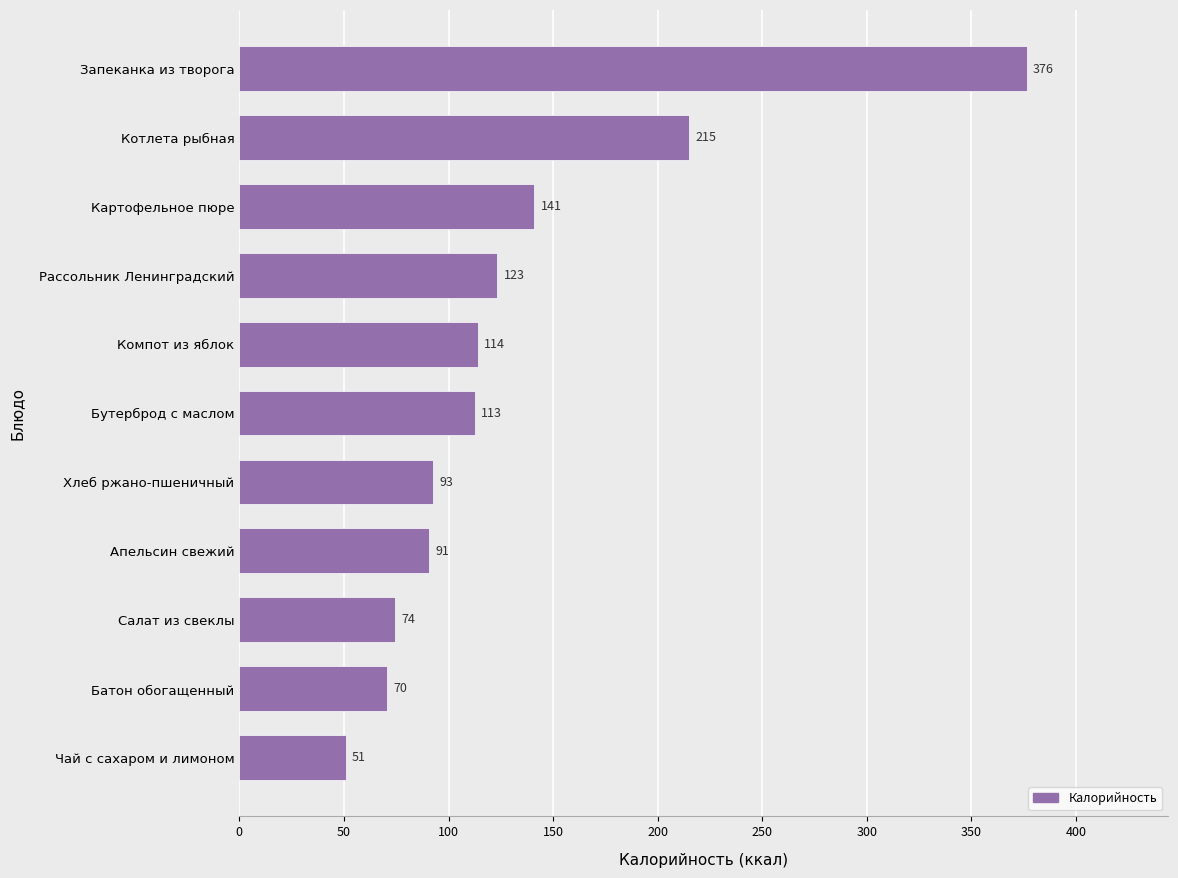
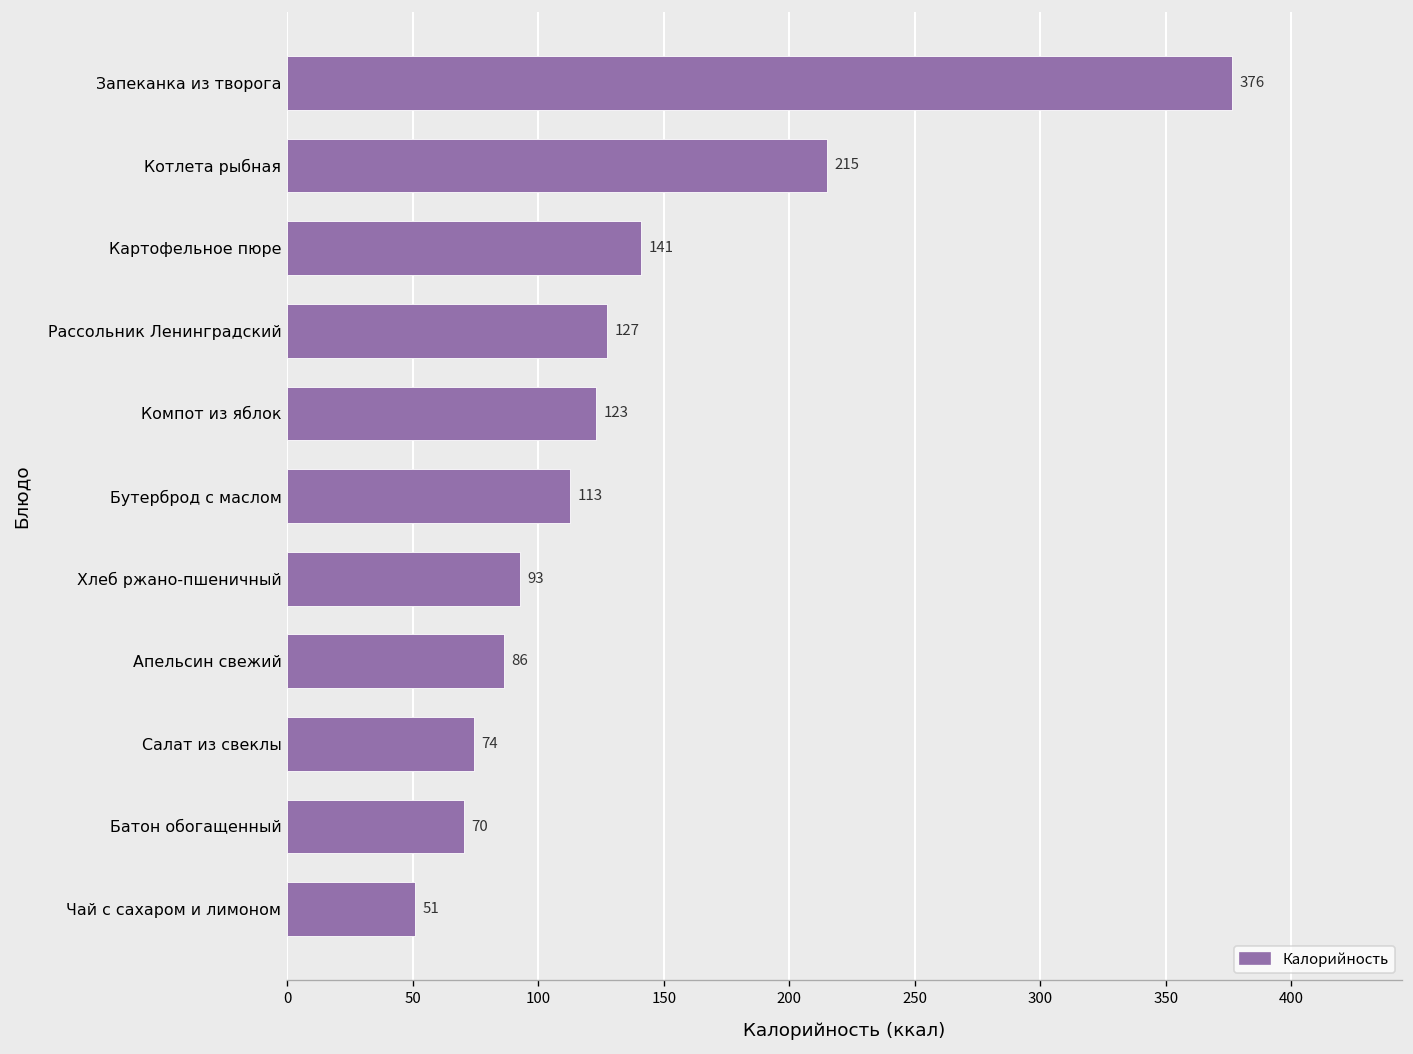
  {
    "Запеканка из творога": 376,
    "Котлета рыбная": 215,
    "Картофельное пюре": 141,
-   "Рассольник Ленинградский": 123,
-   "Компот из яблок": 114,
+   "Рассольник Ленинградский": 127,
+   "Компот из яблок": 123,
    "Бутерброд с маслом": 113,
    "Хлеб ржано-пшеничный": 93,
-   "Апельсин свежий": 91,
+   "Апельсин свежий": 86,
    "Салат из свеклы": 74,
    "Батон обогащенный": 70,
    "Чай с сахаром и лимоном": 51
  }
